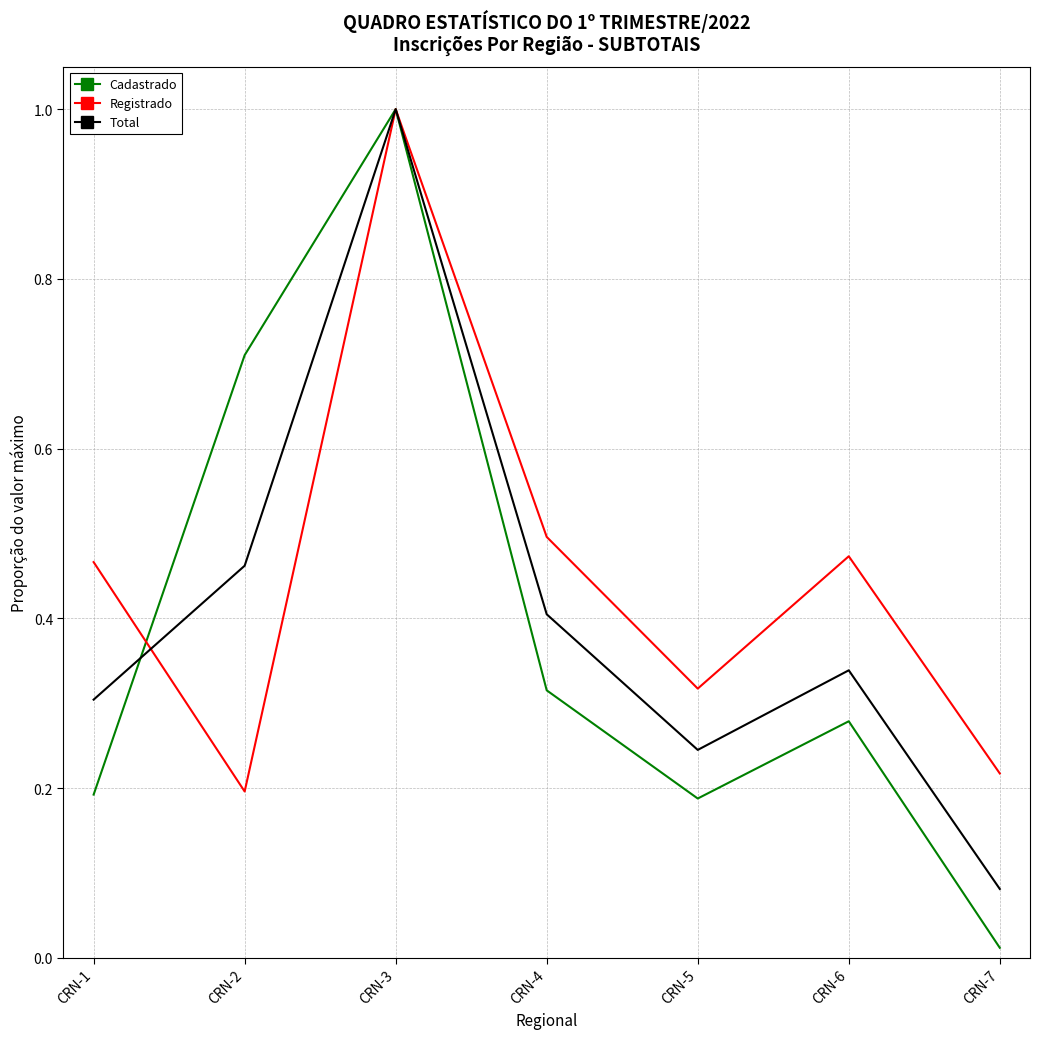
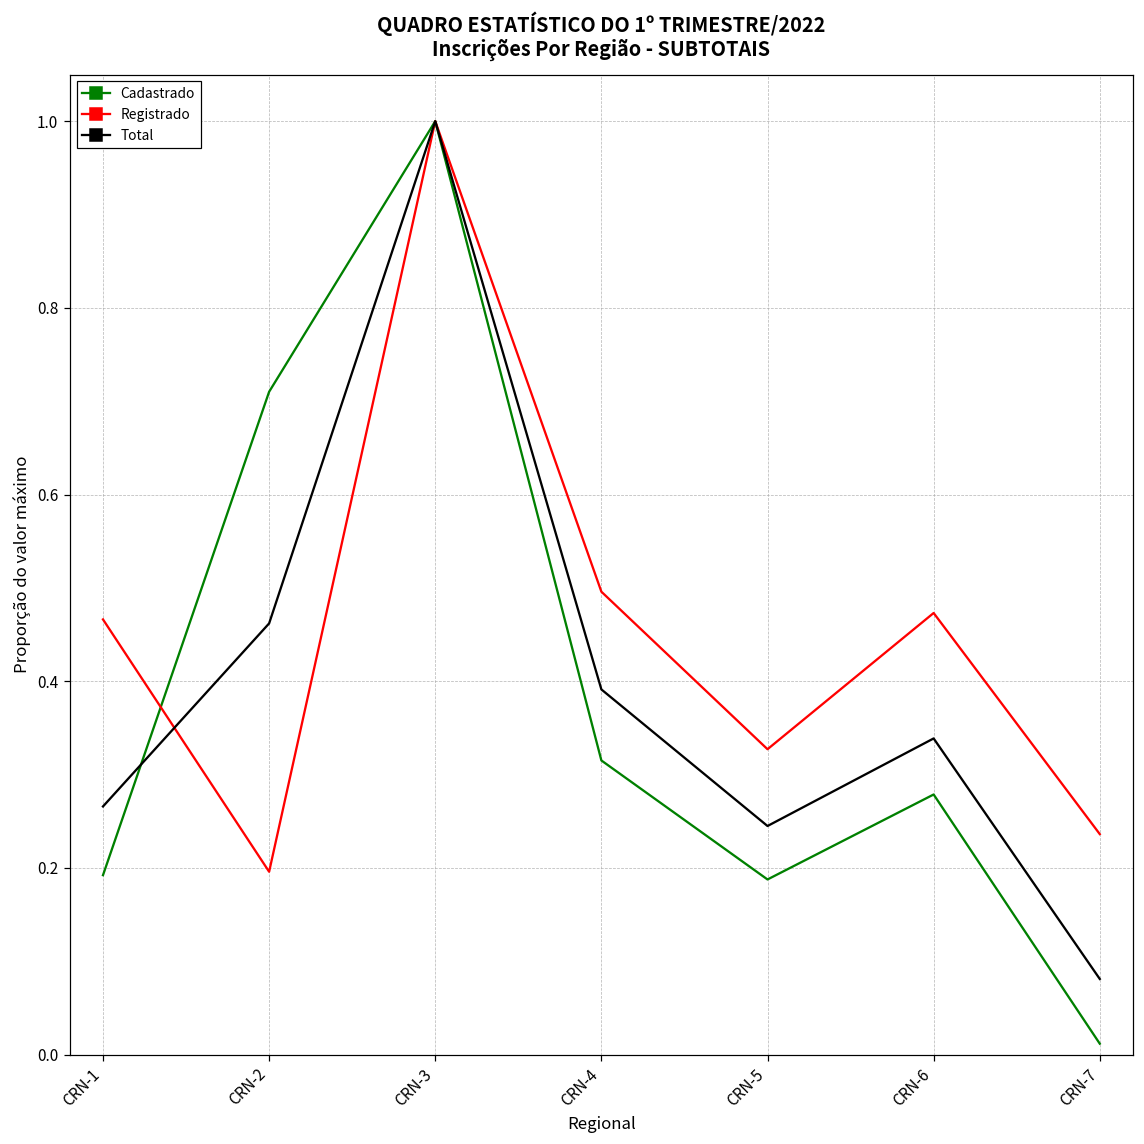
  {
    "Cadastrado": {
      "CRN-1": 0.19,
      "CRN-2": 0.71,
      "CRN-4": 0.32,
      "CRN-5": 0.19,
      "CRN-6": 0.28,
      "CRN-7": 0.01
    },
    "Registrado": {
      "CRN-1": 0.47,
      "CRN-2": 0.20,
      "CRN-4": 0.50,
-     "CRN-5": 0.32,
+     "CRN-5": 0.33,
      "CRN-6": 0.47,
-     "CRN-7": 0.22
+     "CRN-7": 0.24
    },
    "Total": {
-     "CRN-1": 0.30,
+     "CRN-1": 0.27,
      "CRN-2": 0.46,
-     "CRN-4": 0.40,
+     "CRN-4": 0.39,
      "CRN-5": 0.24,
      "CRN-6": 0.34,
      "CRN-7": 0.08
    }
  }
